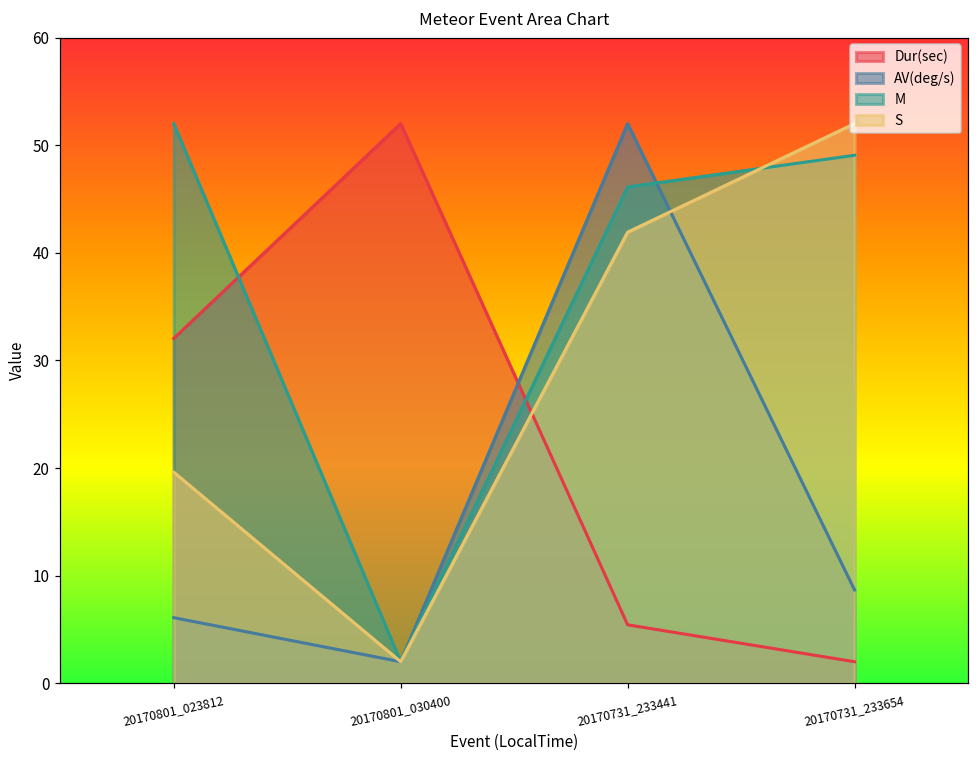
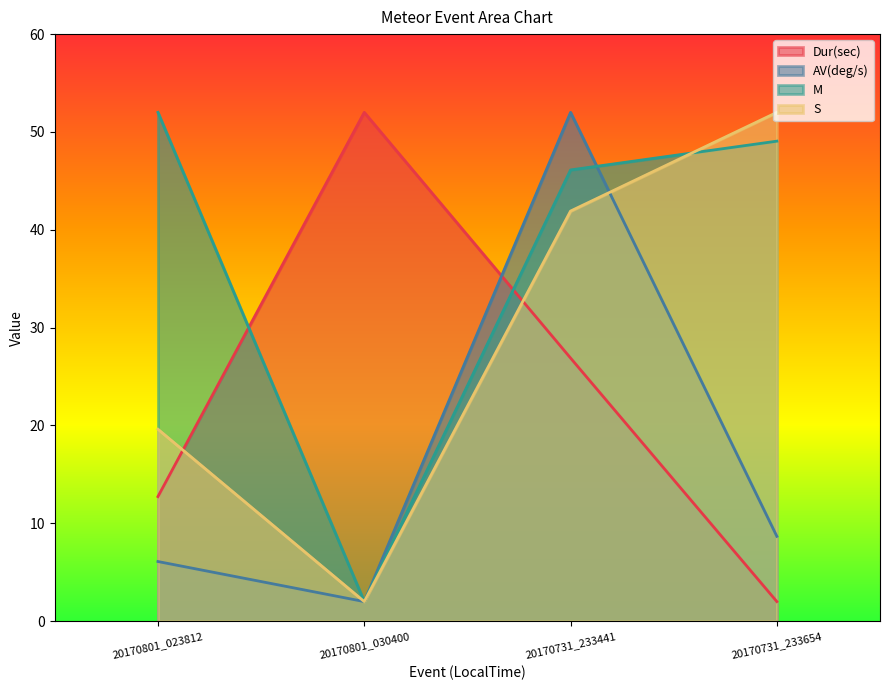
  {
    "Dur(sec)": {
-     "20170801_023812": 32,
+     "20170801_023812": 13,
      "20170801_030400": 52,
-     "20170731_233441": 5,
+     "20170731_233441": 27,
      "20170731_233654": 2
    },
    "S": {
      "20170801_023812": 20,
      "20170731_233441": 42
    }
  }
